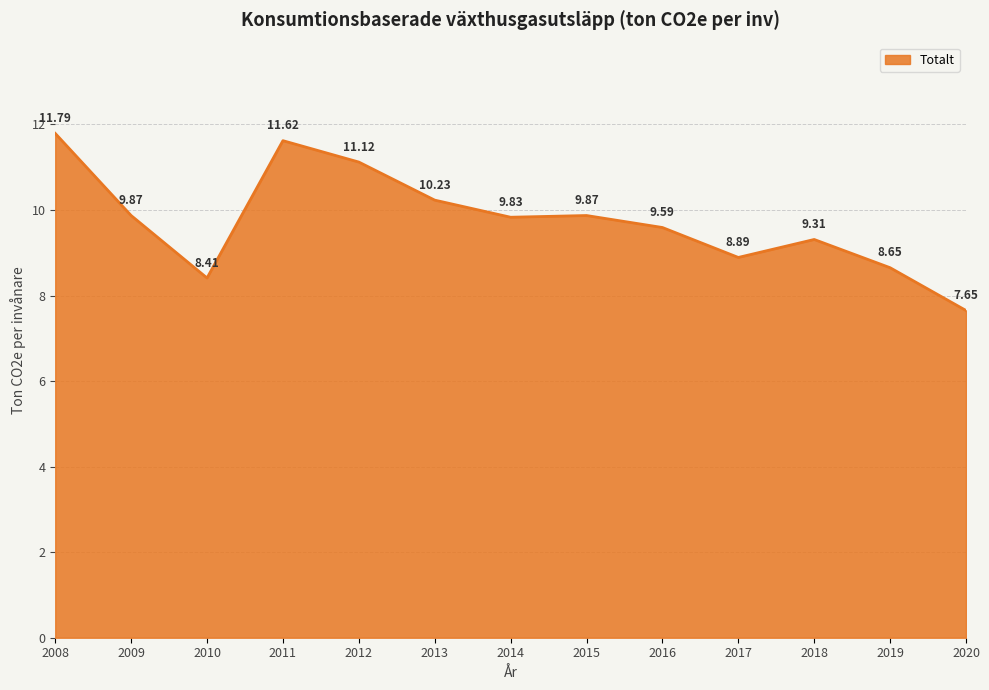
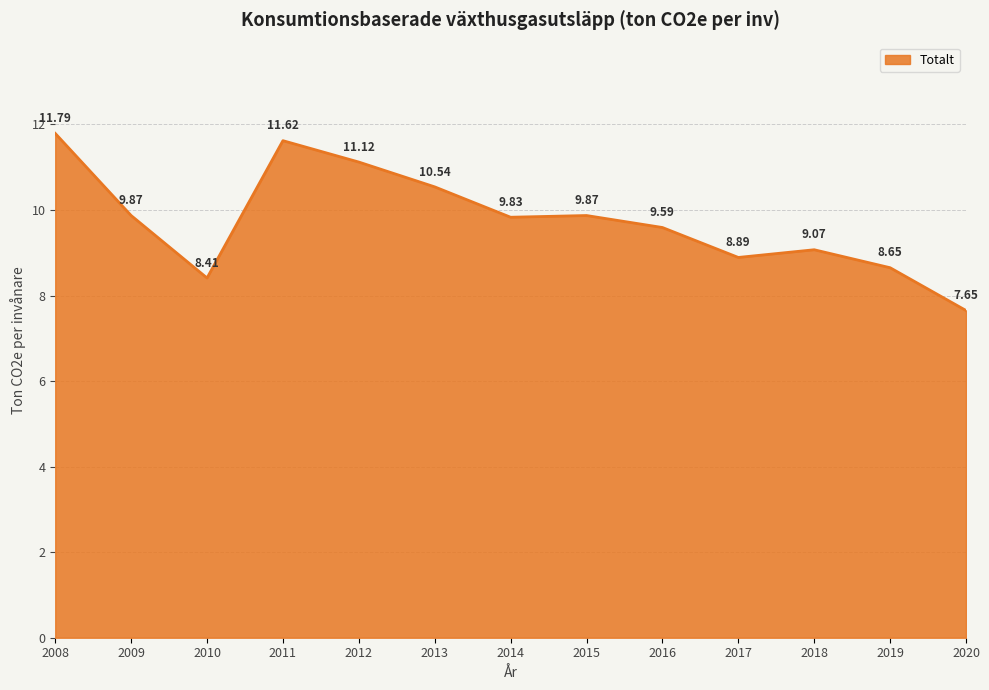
  {
    "2008": 11.79,
    "2009": 9.87,
    "2010": 8.41,
    "2011": 11.62,
    "2012": 11.12,
-   "2013": 10.23,
+   "2013": 10.54,
    "2014": 9.83,
    "2015": 9.87,
    "2016": 9.59,
    "2017": 8.89,
-   "2018": 9.31,
+   "2018": 9.07,
    "2019": 8.65,
    "2020": 7.65
  }
